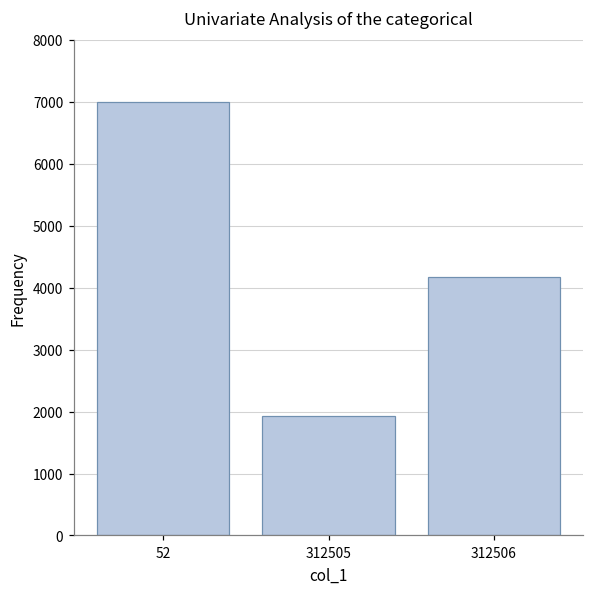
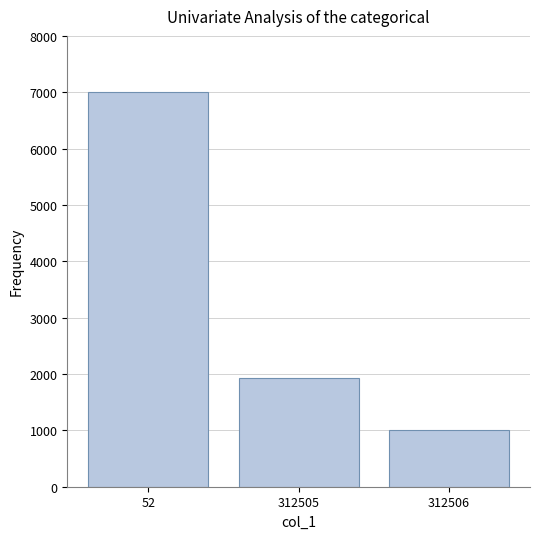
  {
    "52": 7000,
    "312505": 1900,
-   "312506": 4200
+   "312506": 1000
  }
